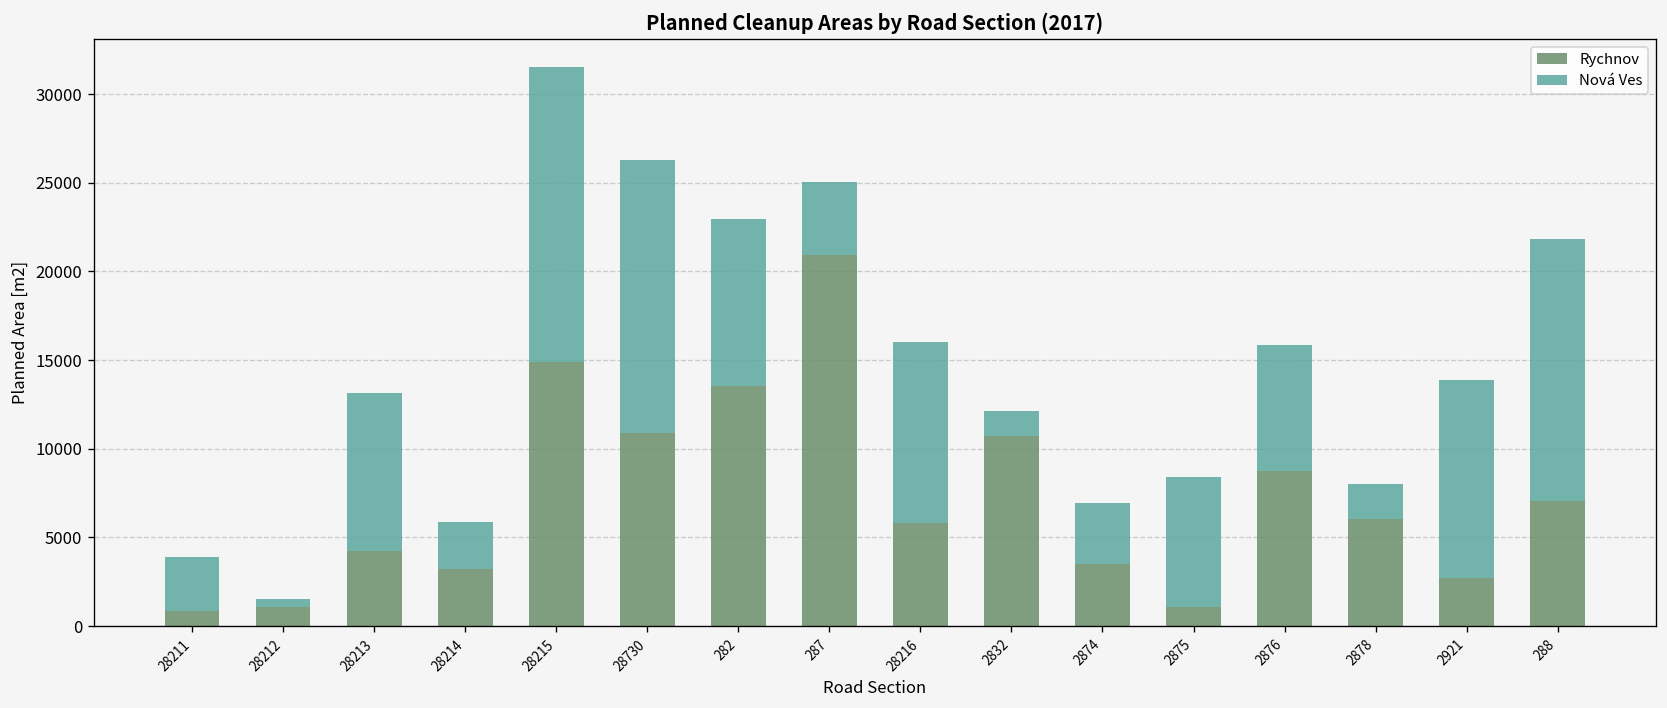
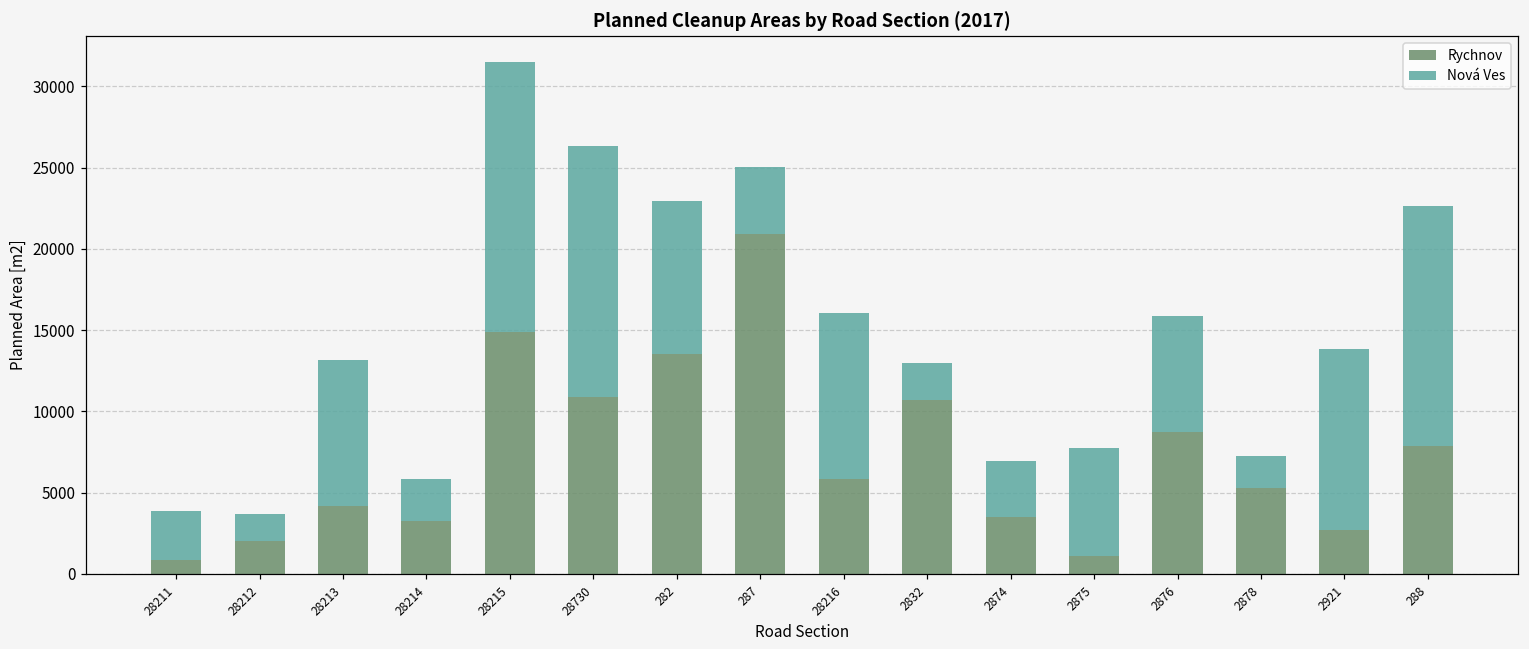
  {
    "Rychnov": {
      "28211": 900,
-     "28212": 1100,
+     "28212": 2000,
      "28213": 4200,
      "28214": 3200,
      "28215": 14900,
      "28730": 10900,
      "282": 13500,
      "287": 20900,
      "28216": 5800,
      "2832": 10700,
      "2874": 3500,
      "2875": 1100,
      "2876": 8700,
-     "2878": 6100,
+     "2878": 5300,
      "2921": 2700,
-     "288": 7100
+     "288": 7900
    },
    "Nová Ves": {
      "28211": 3000,
-     "28212": 500,
+     "28212": 1700,
      "28213": 9000,
      "28214": 2600,
      "28215": 16600,
      "28730": 15400,
      "282": 9400,
      "287": 4100,
      "28216": 10200,
-     "2832": 1400,
+     "2832": 2300,
      "2874": 3400,
-     "2875": 7300,
+     "2875": 6700,
      "2876": 7100,
      "2878": 2000,
      "2921": 11100,
      "288": 14800
    }
  }
